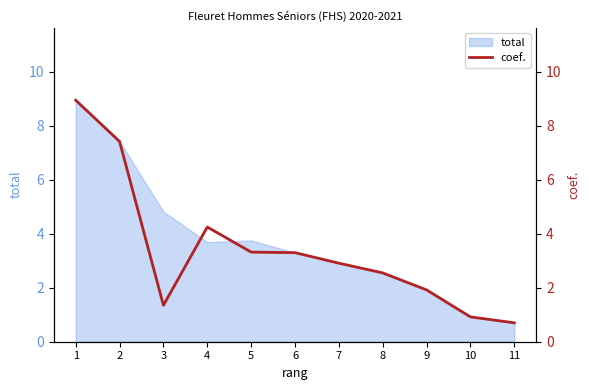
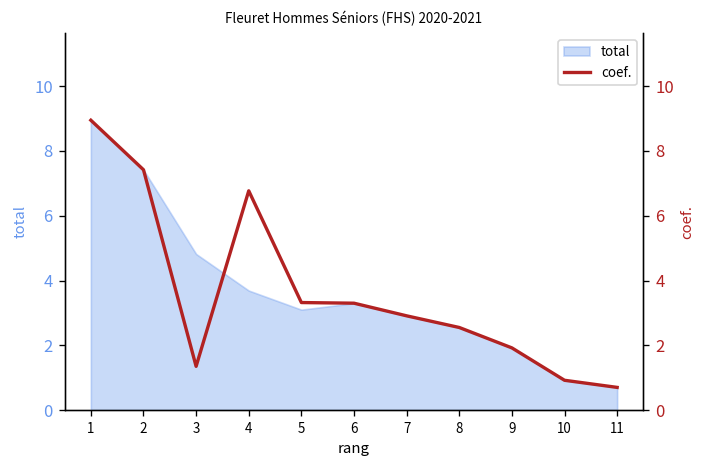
  {
    "total": {
      "1": 9.0,
      "2": 7.4,
      "3": 4.8,
      "4": 3.7,
-     "5": 3.8,
+     "5": 3.1,
      "6": 3.3,
      "7": 2.9,
      "8": 2.6,
      "9": 1.9,
      "10": 0.9,
      "11": 0.7
    },
    "coef.": {
      "1": 9.0,
      "2": 7.4,
      "3": 1.4,
-     "4": 4.3,
+     "4": 6.8,
      "5": 3.3,
      "6": 3.3,
      "7": 2.9,
      "8": 2.6,
      "9": 1.9,
      "10": 0.9,
      "11": 0.7
    }
  }
